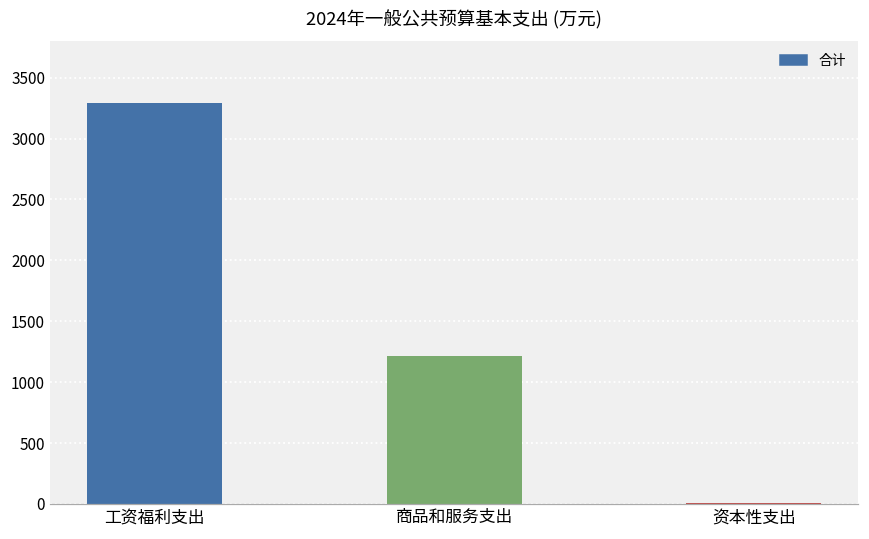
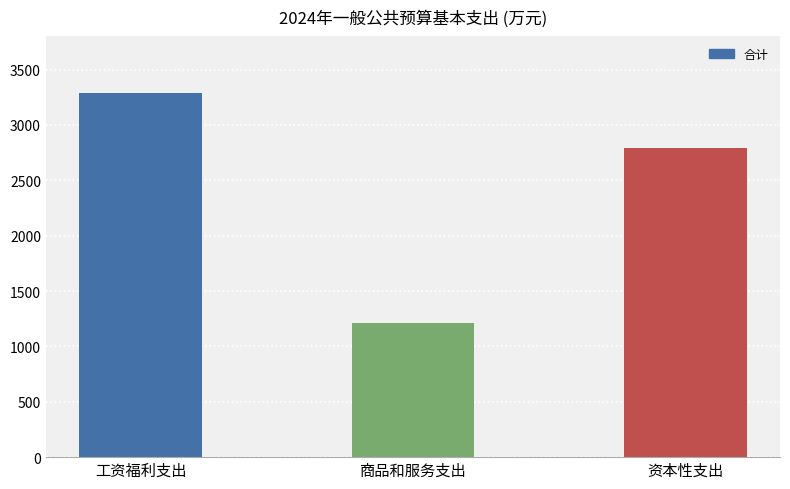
  {
    "工资福利支出": 3290,
    "商品和服务支出": 1210,
-   "资本性支出": 10
+   "资本性支出": 2790
  }
